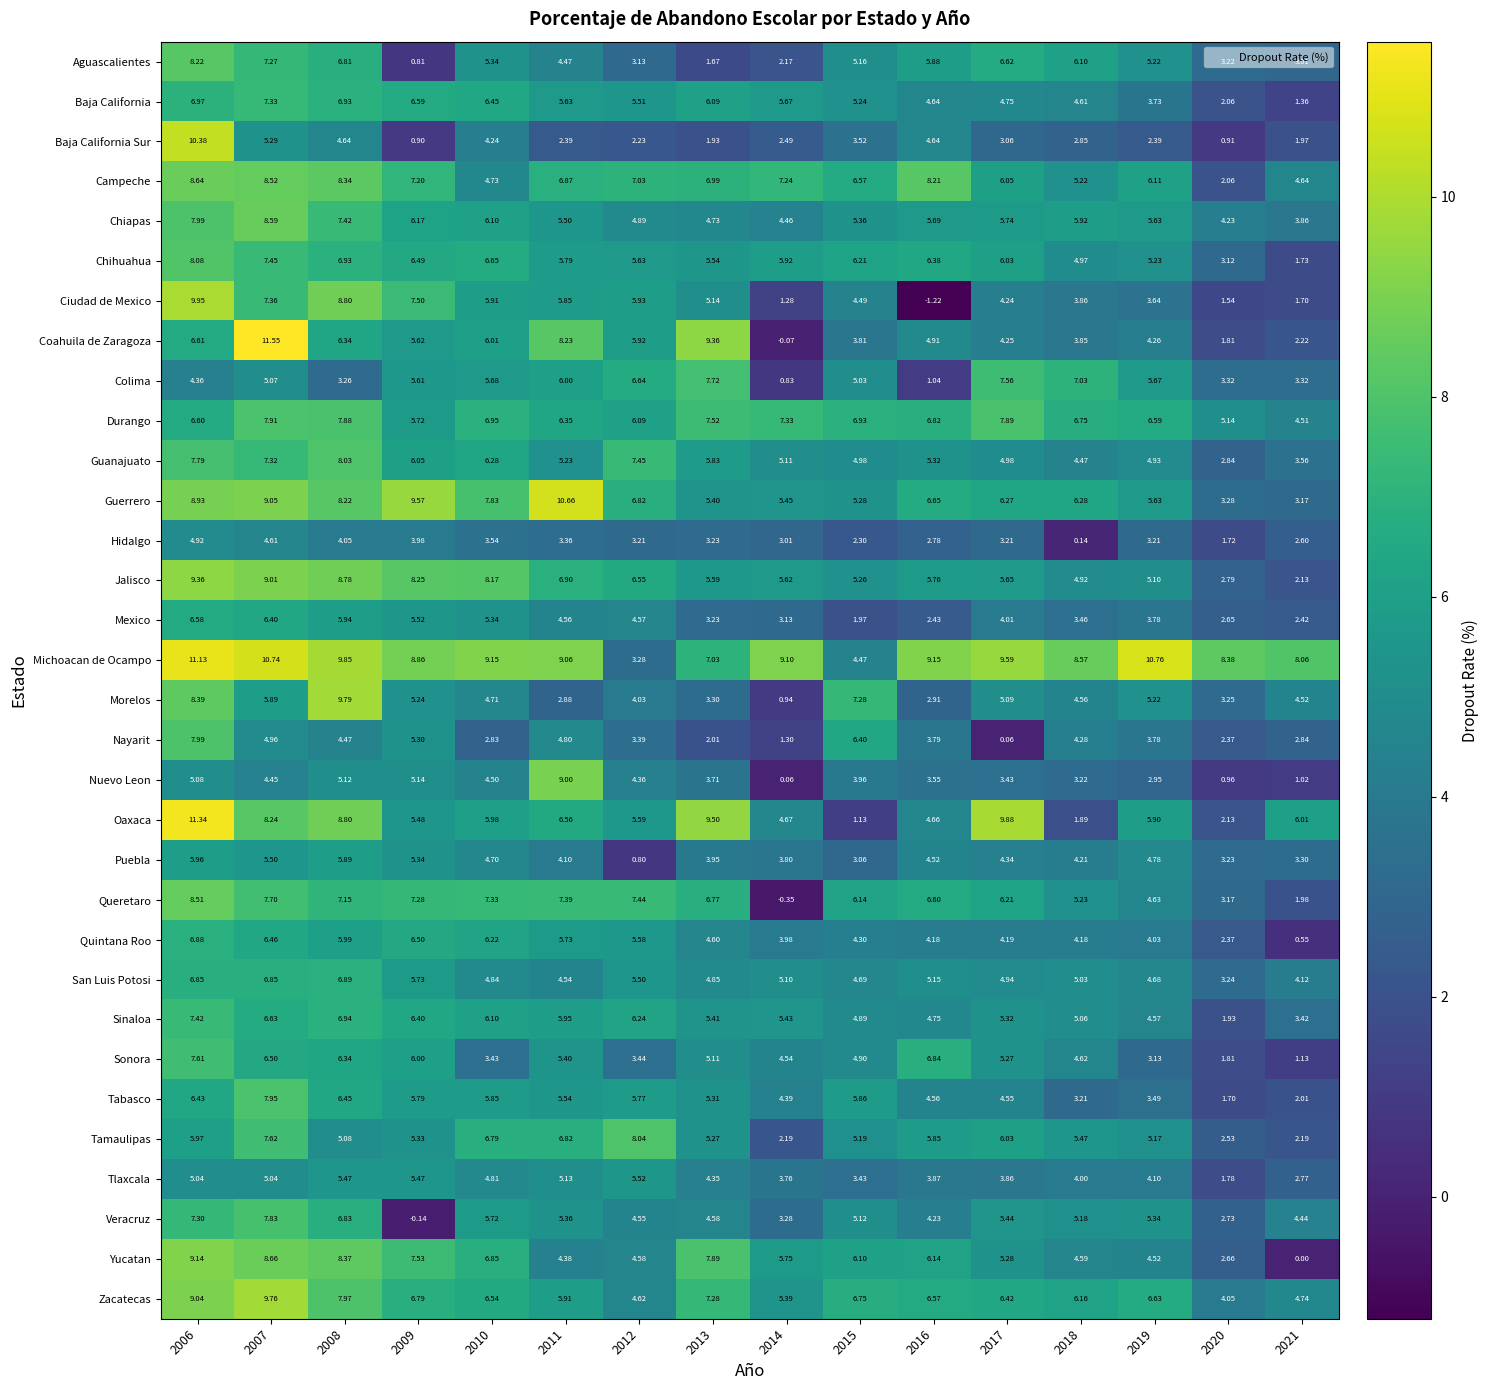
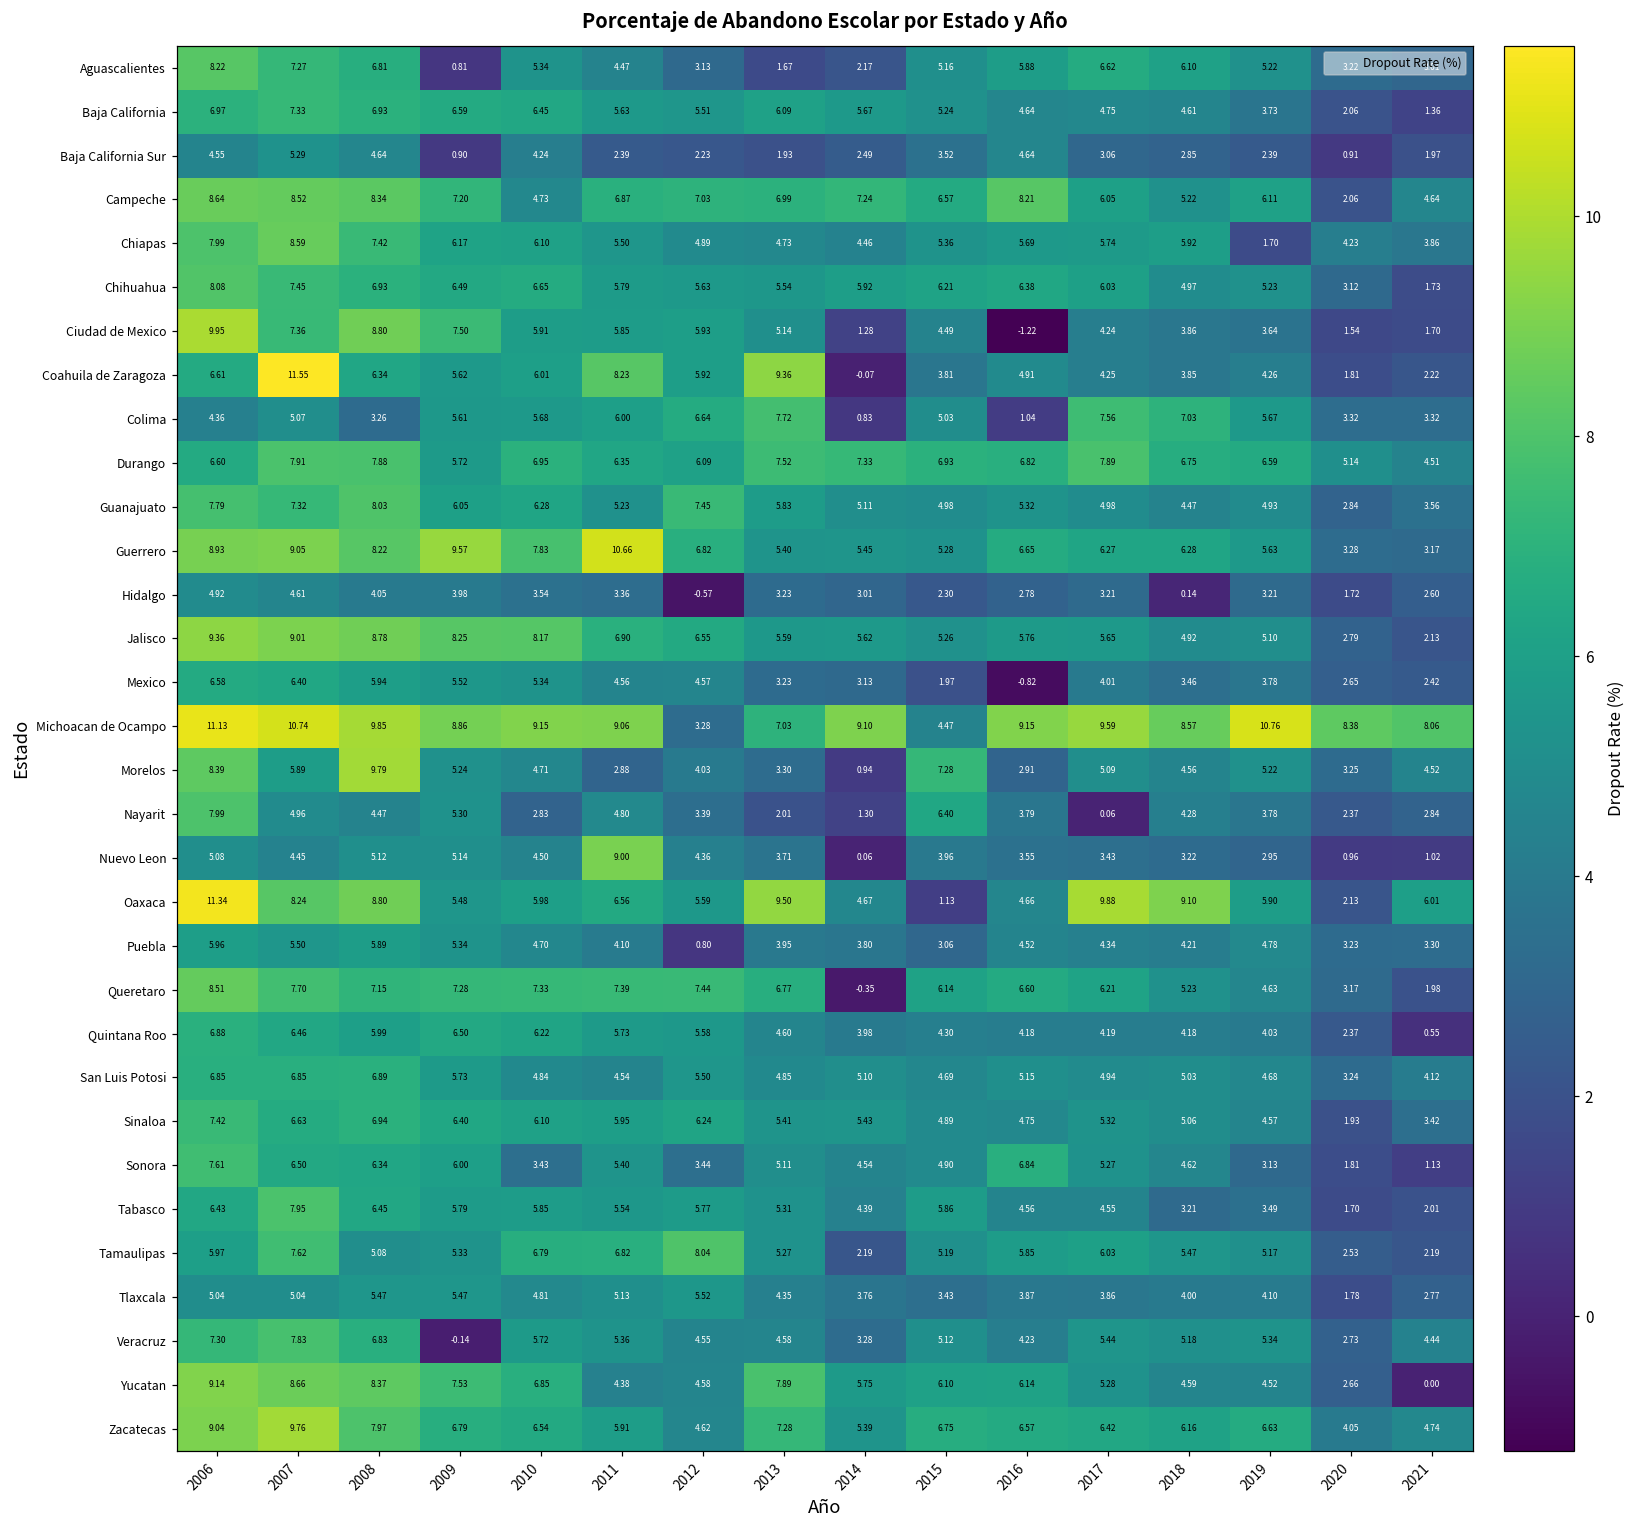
  {
    "Baja California Sur": {
-     "2006": 10.38,
+     "2006": 4.55,
      "2007": 5.29,
      "2008": 4.64,
      "2009": 0.90,
      "2010": 4.24,
      "2011": 2.39,
      "2012": 2.23,
      "2013": 1.93,
      "2014": 2.49,
      "2015": 3.52,
      "2016": 4.64,
      "2017": 3.06,
      "2018": 2.85,
      "2019": 2.39,
      "2020": 0.91,
      "2021": 1.97
    },
    "Chiapas": {
      "2006": 7.99,
      "2007": 8.59,
      "2008": 7.42,
      "2009": 6.17,
      "2010": 6.10,
      "2011": 5.50,
      "2012": 4.89,
      "2013": 4.73,
      "2014": 4.46,
      "2015": 5.36,
      "2016": 5.69,
      "2017": 5.74,
      "2018": 5.92,
-     "2019": 5.63,
+     "2019": 1.70,
      "2020": 4.23,
      "2021": 3.86
    },
    "Hidalgo": {
      "2006": 4.92,
      "2007": 4.61,
      "2008": 4.05,
      "2009": 3.98,
      "2010": 3.54,
      "2011": 3.36,
-     "2012": 3.21,
+     "2012": -0.57,
      "2013": 3.23,
      "2014": 3.01,
      "2015": 2.30,
      "2016": 2.78,
      "2017": 3.21,
      "2018": 0.14,
      "2019": 3.21,
      "2020": 1.72,
      "2021": 2.60
    },
    "Mexico": {
      "2006": 6.58,
      "2007": 6.40,
      "2008": 5.94,
      "2009": 5.52,
      "2010": 5.34,
      "2011": 4.56,
      "2012": 4.57,
      "2013": 3.23,
      "2014": 3.13,
      "2015": 1.97,
-     "2016": 2.43,
+     "2016": -0.82,
      "2017": 4.01,
      "2018": 3.46,
      "2019": 3.78,
      "2020": 2.65,
      "2021": 2.42
    },
    "Oaxaca": {
      "2006": 11.34,
      "2007": 8.24,
      "2008": 8.80,
      "2009": 5.48,
      "2010": 5.98,
      "2011": 6.56,
      "2012": 5.59,
      "2013": 9.50,
      "2014": 4.67,
      "2015": 1.13,
      "2016": 4.66,
      "2017": 9.88,
-     "2018": 1.89,
+     "2018": 9.10,
      "2019": 5.90,
      "2020": 2.13,
      "2021": 6.01
    }
  }
